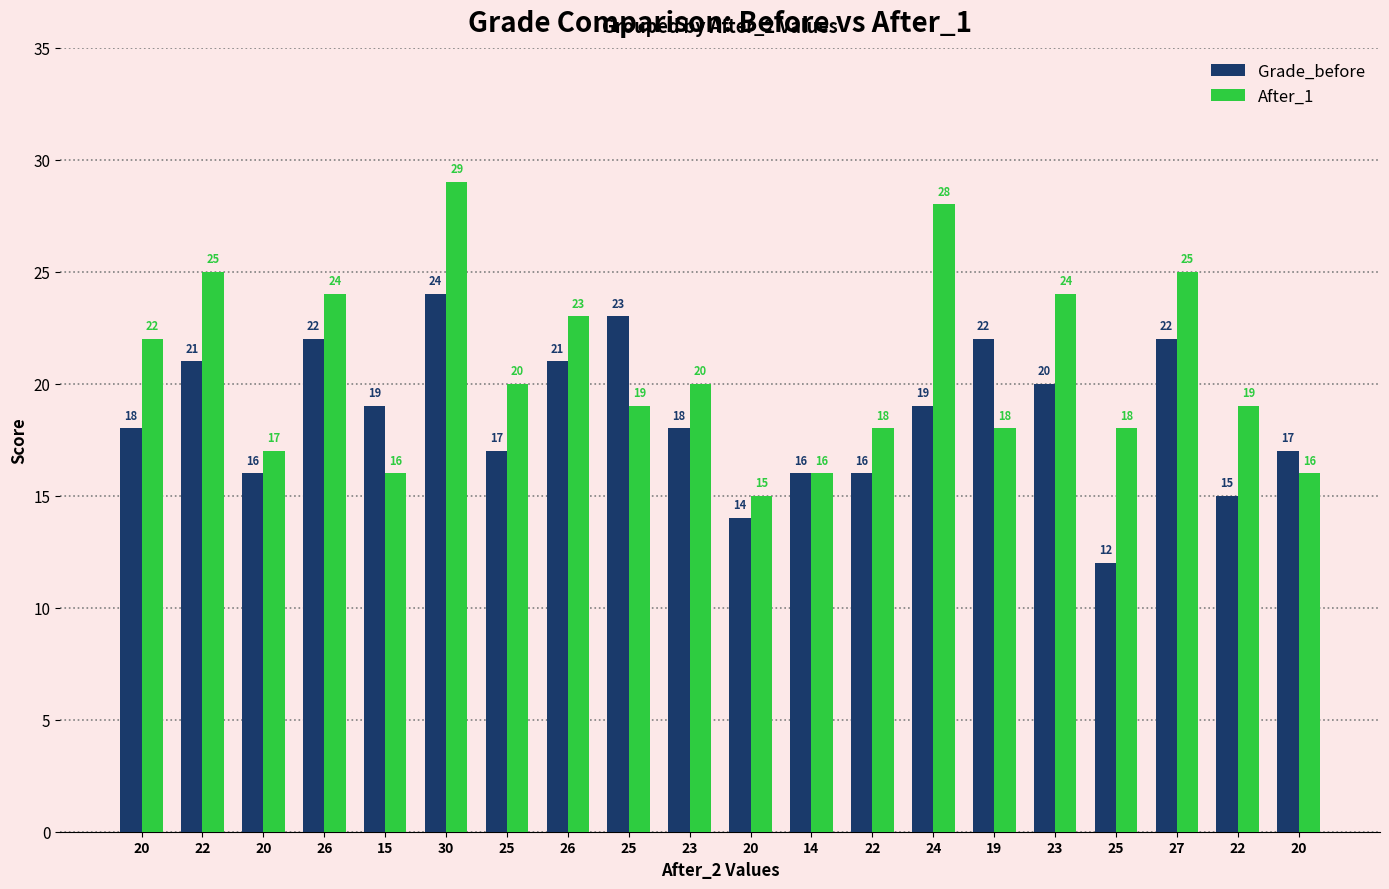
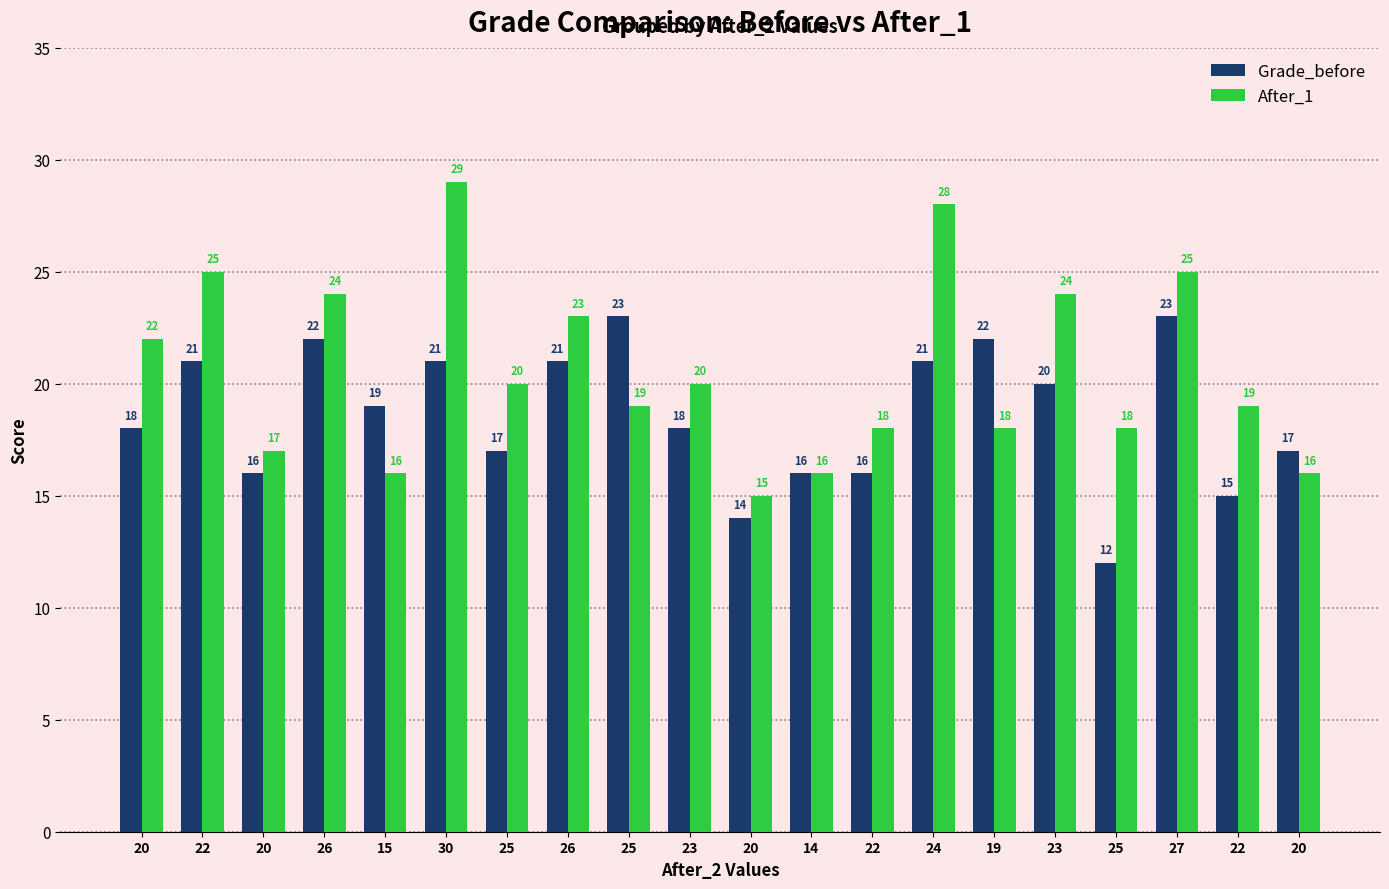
  {
    "Grade_before": {
      "15": 19,
-     "30": 24,
+     "30": 21,
      "14": 16,
-     "24": 19,
+     "24": 21,
      "19": 22,
-     "27": 22
+     "27": 23
    },
    "After_1": {
      "15": 16,
      "30": 29,
      "14": 16,
      "24": 28,
      "19": 18,
      "27": 25
    }
  }
